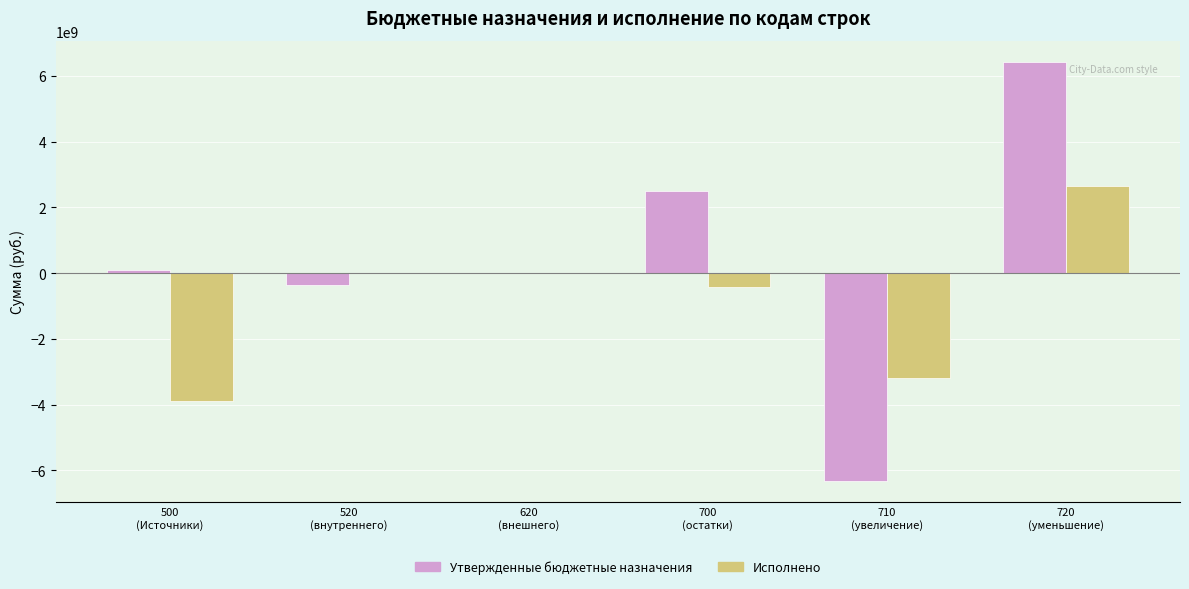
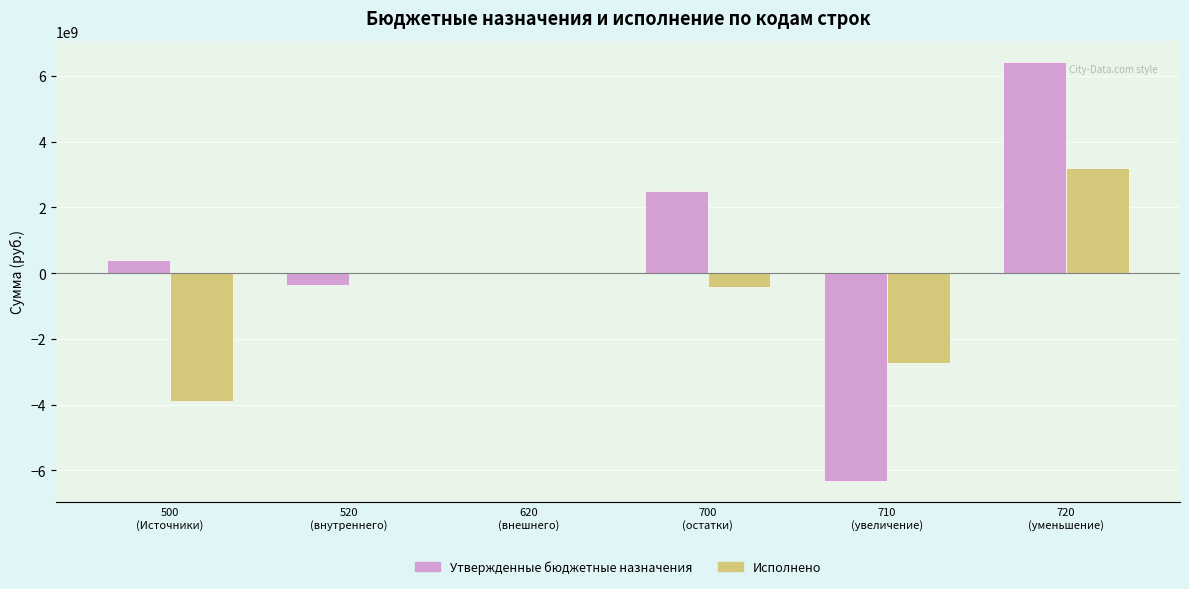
  {
    "Утвержденные бюджетные назначения": {
-     "500 (Источники)": 100000000,
+     "500 (Источники)": 400000000,
      "520 (внутреннего)": -300000000,
      "620 (внешнего)": 0,
      "700 (остатки)": 2500000000,
      "710 (увеличение)": -6300000000,
      "720 (уменьшение)": 6400000000
    },
    "Исполнено": {
      "500 (Источники)": -3900000000,
      "520 (внутреннего)": 0,
      "620 (внешнего)": 0,
      "700 (остатки)": -400000000,
-     "710 (увеличение)": -3200000000,
-     "720 (уменьшение)": 2700000000
+     "710 (увеличение)": -2700000000,
+     "720 (уменьшение)": 3200000000
    }
  }
